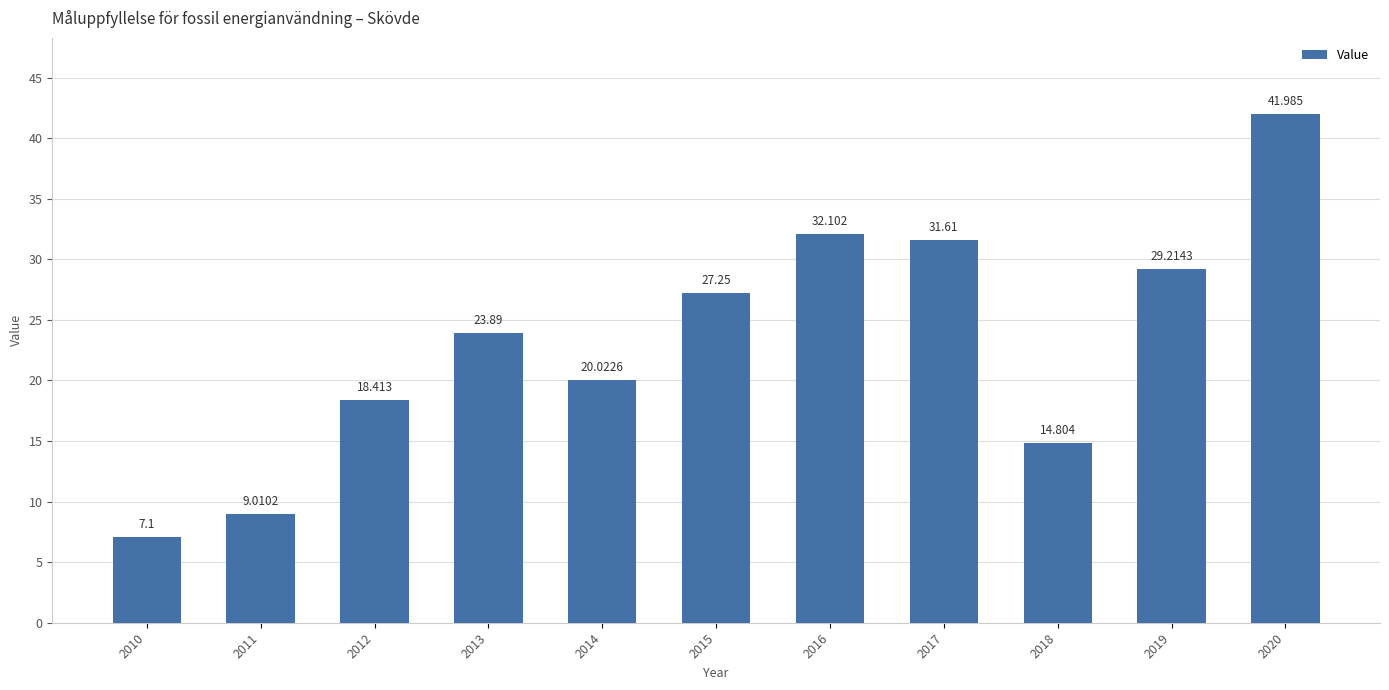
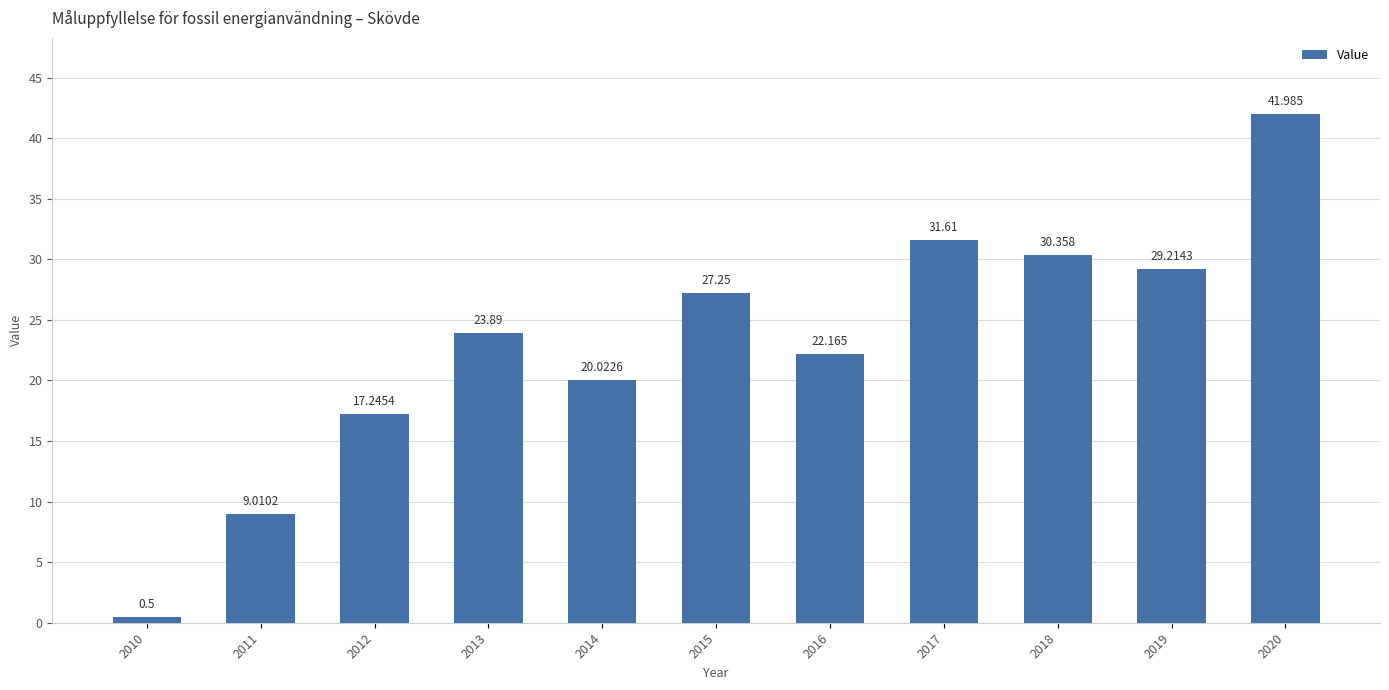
  {
-   "2010": 7.1,
+   "2010": 0.5,
    "2011": 9.0102,
-   "2012": 18.413,
+   "2012": 17.2454,
    "2013": 23.89,
    "2014": 20.0226,
    "2015": 27.25,
-   "2016": 32.102,
+   "2016": 22.165,
    "2017": 31.61,
-   "2018": 14.804,
+   "2018": 30.358,
    "2019": 29.2143,
    "2020": 41.985
  }
